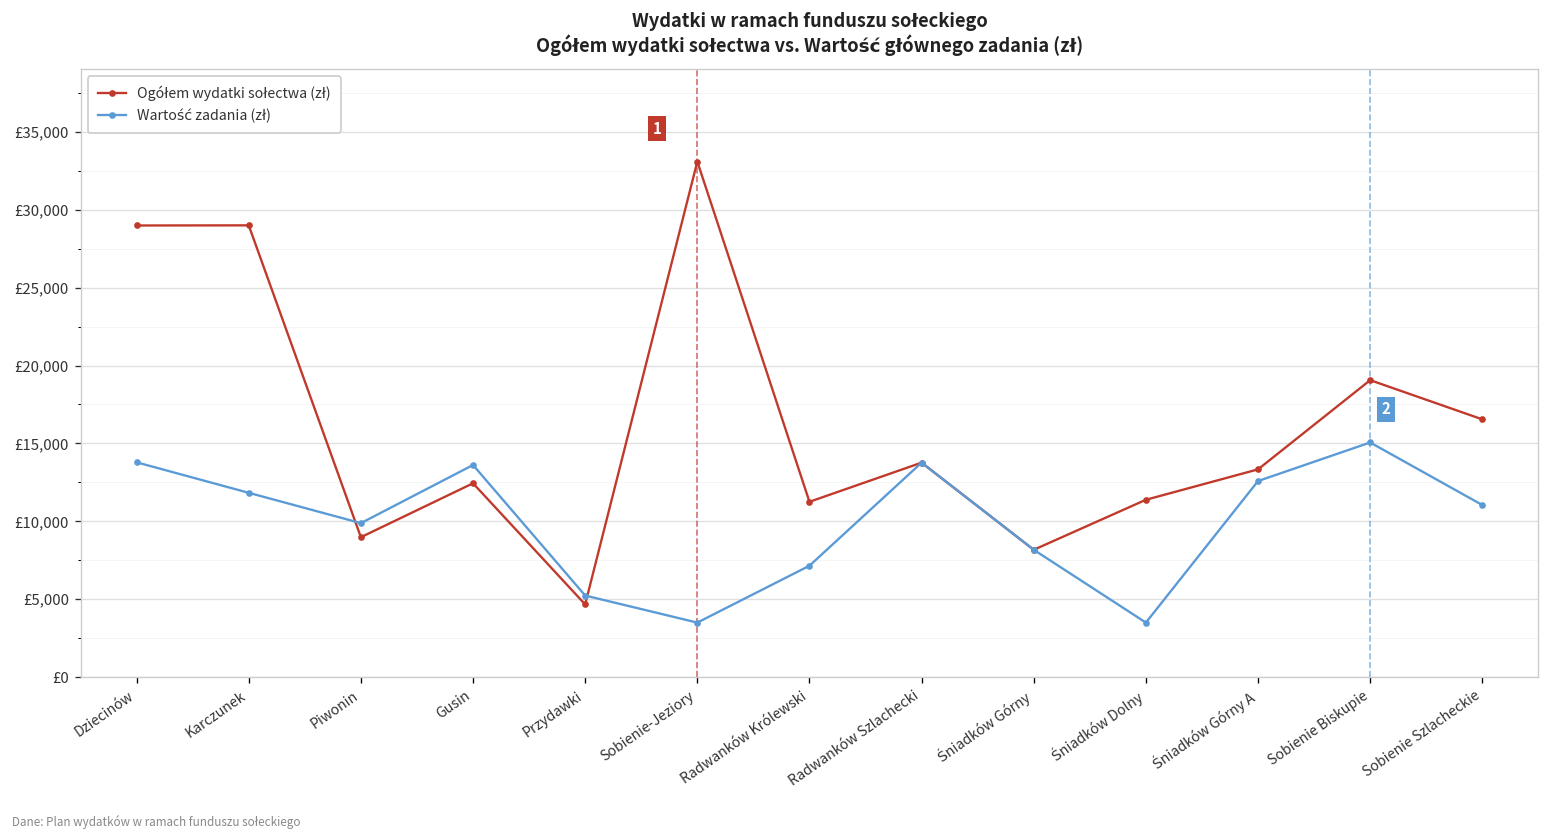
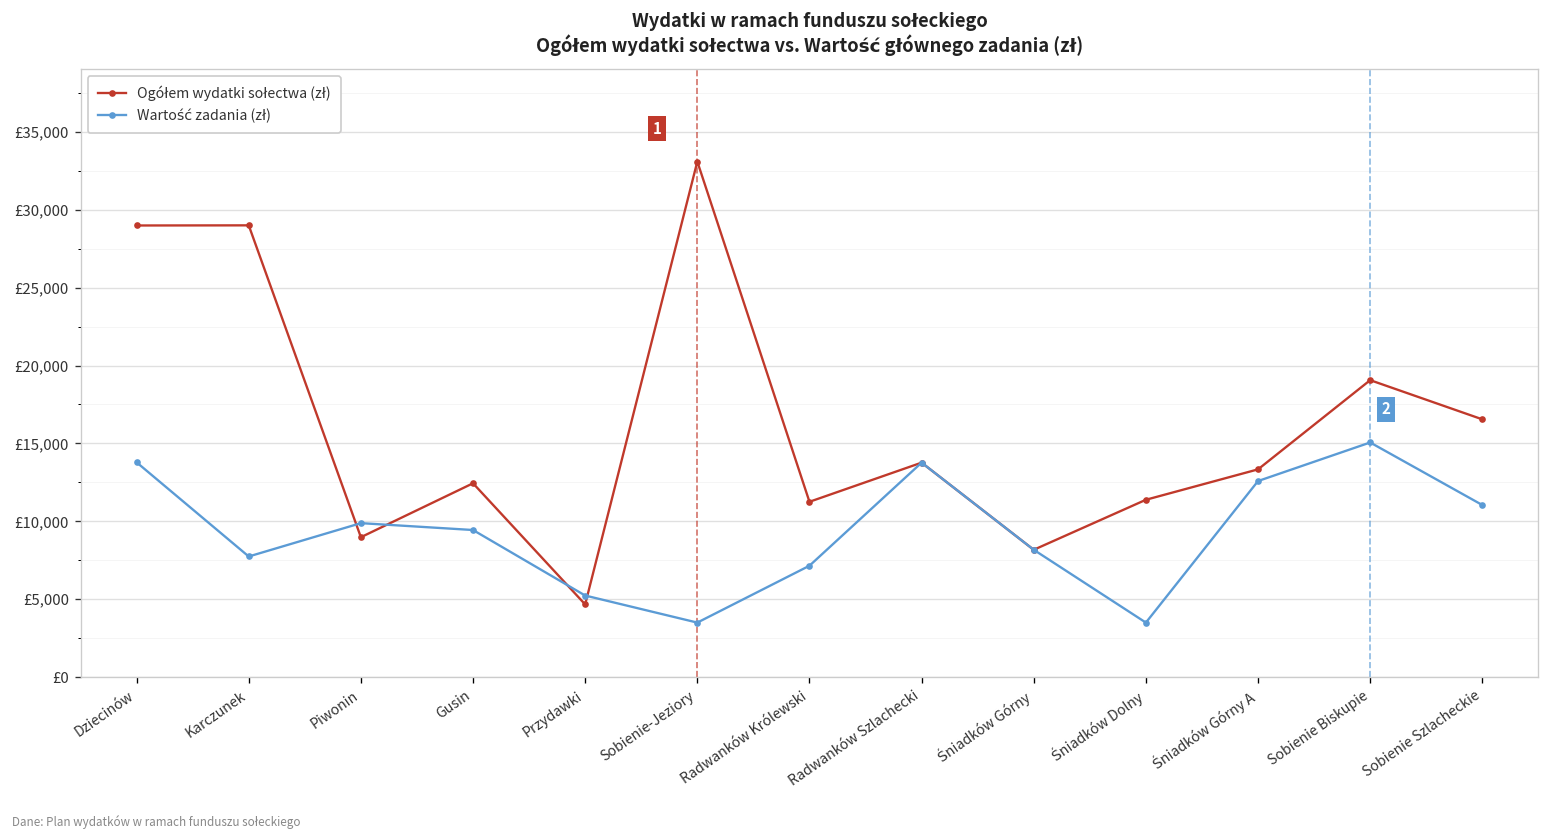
  {
    "Ogółem wydatki sołectwa (zł)": {
      "Dziecinów": "£29,000",
      "Karczunek": "£29,000",
      "Piwonin": "£9,000",
      "Gusin": "£12,400",
      "Przydawki": "£4,700",
      "Sobienie-Jeziory": "£33,100",
      "Radwanków Królewski": "£11,300",
      "Śniadków Dolny": "£11,400",
      "Śniadków Górny A": "£13,300",
      "Sobienie Szlacheckie": "£16,500"
    },
    "Wartość zadania (zł)": {
      "Dziecinów": "£13,800",
-     "Karczunek": "£11,800",
+     "Karczunek": "£7,700",
      "Piwonin": "£9,900",
-     "Gusin": "£13,600",
+     "Gusin": "£9,400",
      "Przydawki": "£5,200",
      "Sobienie-Jeziory": "£3,500",
      "Radwanków Królewski": "£7,200",
      "Śniadków Dolny": "£3,500",
      "Śniadków Górny A": "£12,600",
      "Sobienie Biskupie": "£15,100",
      "Sobienie Szlacheckie": "£11,000"
    }
  }
